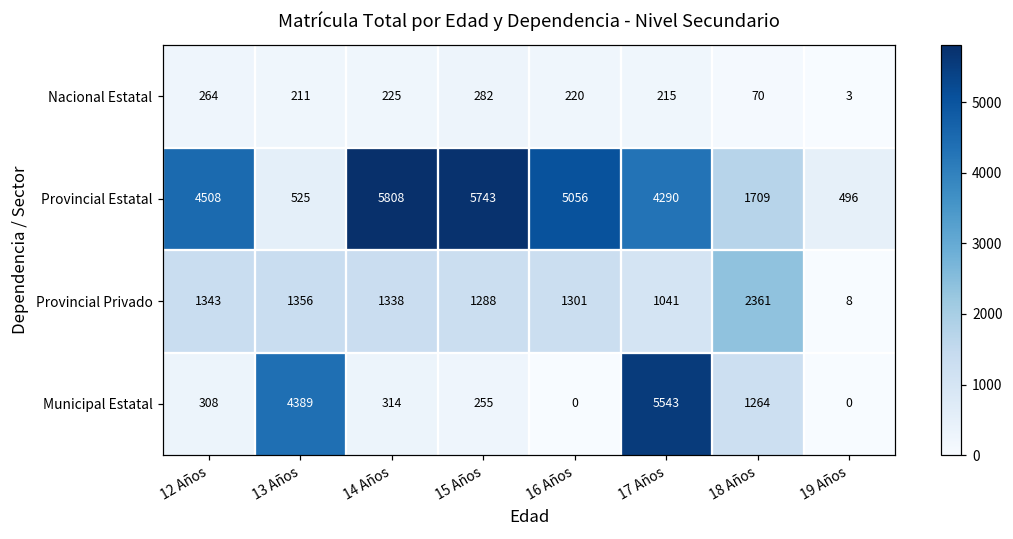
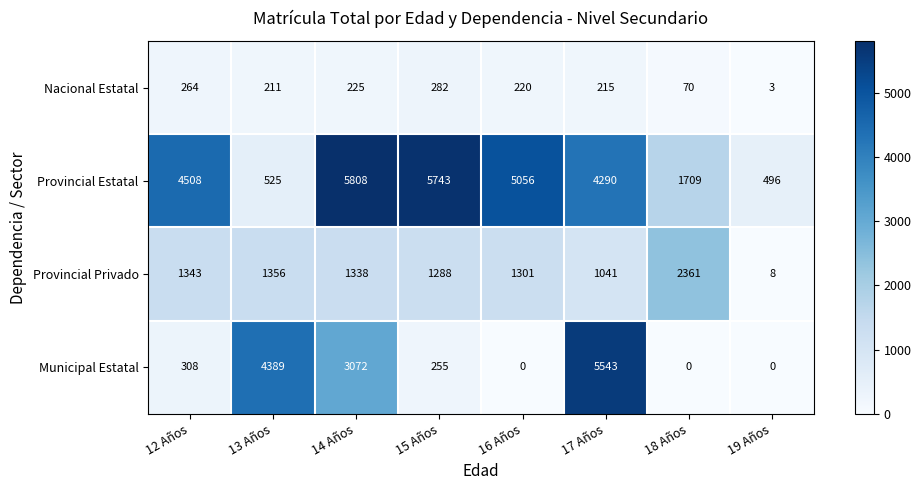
  {
    "Nacional Estatal": {
      "12 Años": 264,
      "13 Años": 211,
      "14 Años": 225,
      "15 Años": 282,
      "16 Años": 220,
      "17 Años": 215,
      "18 Años": 70,
      "19 Años": 3
    },
    "Provincial Estatal": {
      "12 Años": 4508,
      "13 Años": 525,
      "14 Años": 5808,
      "15 Años": 5743,
      "16 Años": 5056,
      "17 Años": 4290,
      "18 Años": 1709,
      "19 Años": 496
    },
    "Provincial Privado": {
      "12 Años": 1343,
      "13 Años": 1356,
      "14 Años": 1338,
      "15 Años": 1288,
      "16 Años": 1301,
      "17 Años": 1041,
      "18 Años": 2361,
      "19 Años": 8
    },
    "Municipal Estatal": {
      "12 Años": 308,
      "13 Años": 4389,
-     "14 Años": 314,
+     "14 Años": 3072,
      "15 Años": 255,
      "16 Años": 0,
      "17 Años": 5543,
-     "18 Años": 1264,
+     "18 Años": 0,
      "19 Años": 0
    }
  }
